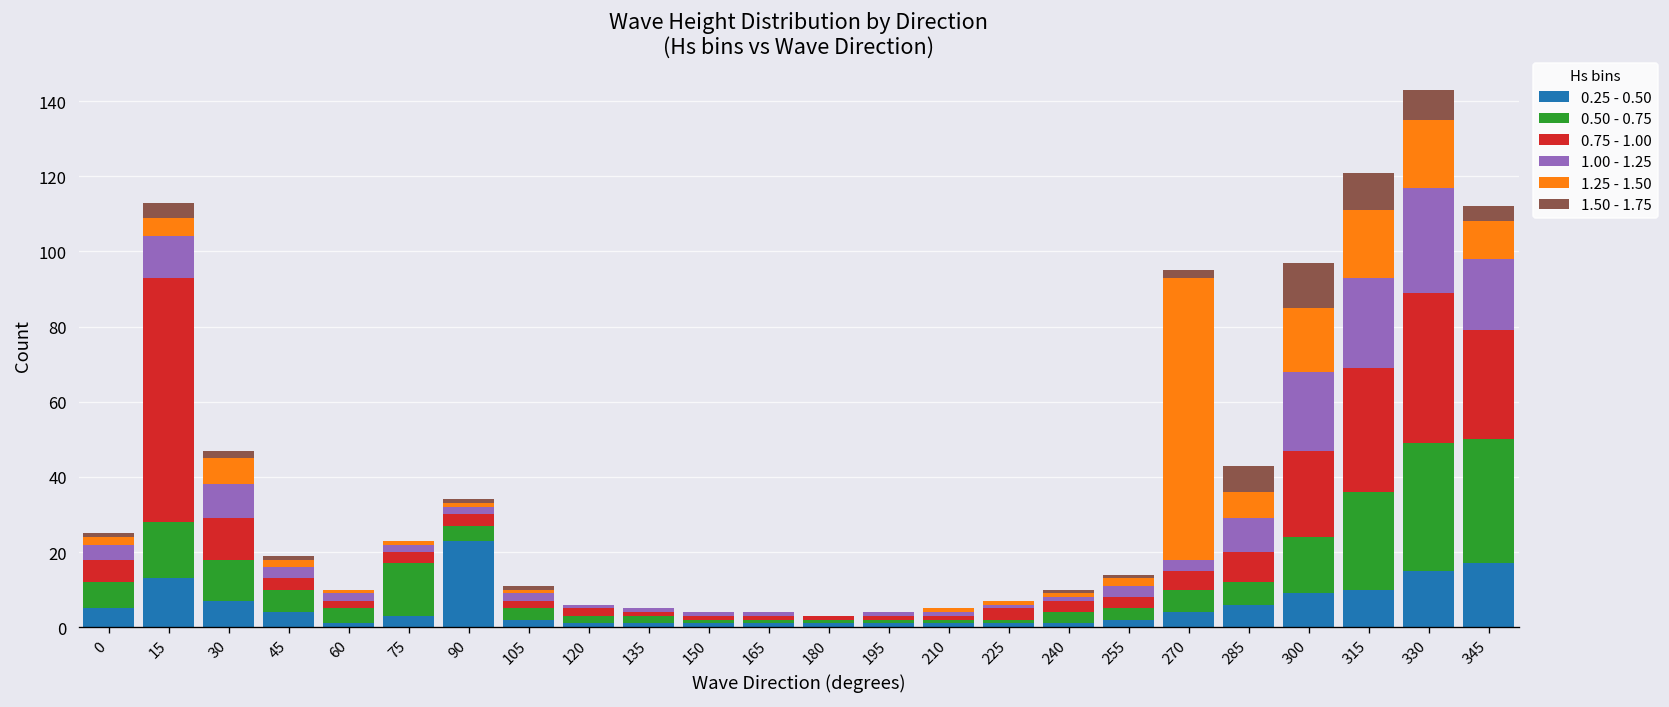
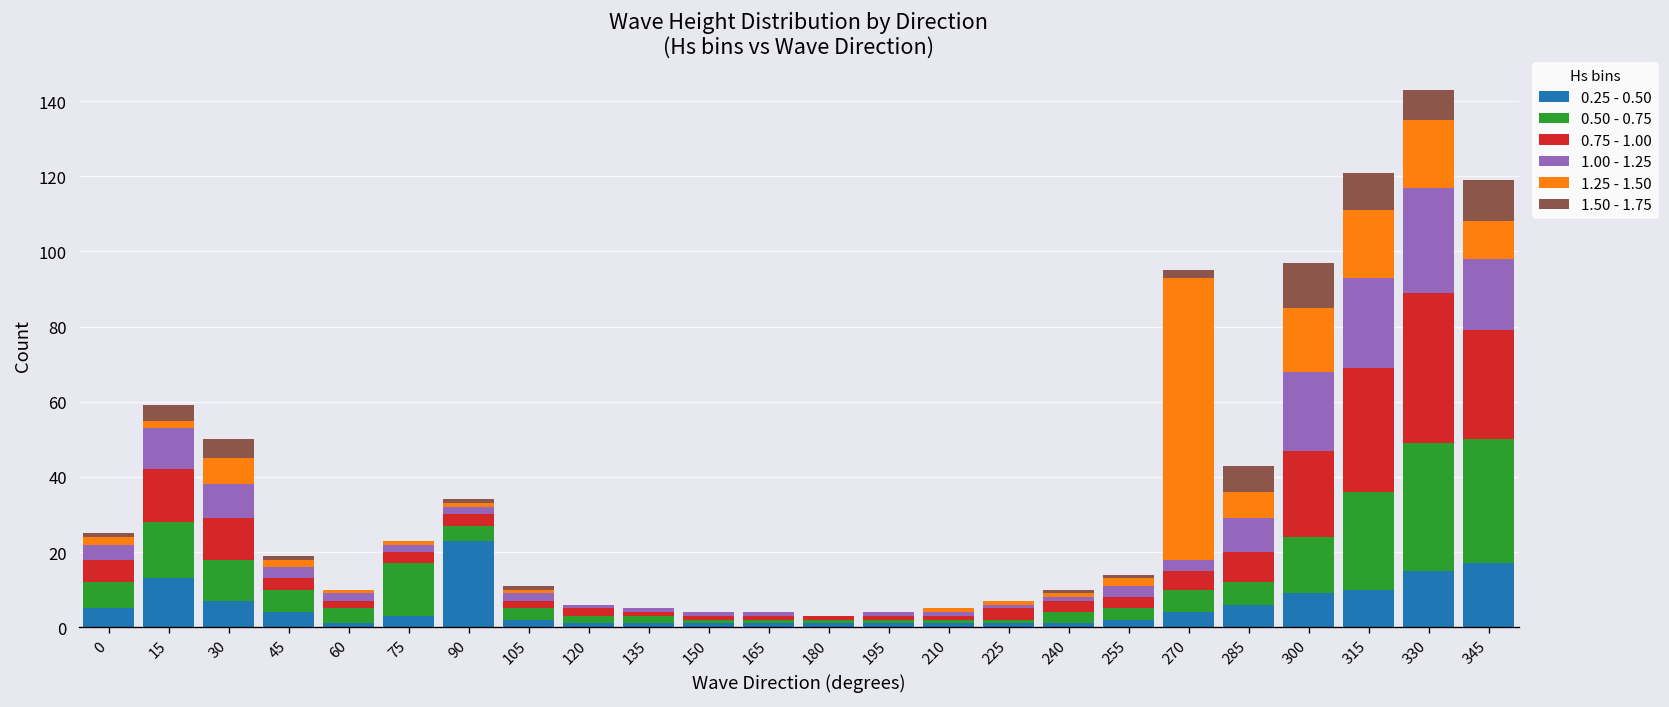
  {
    "0.25 - 0.50": {
      "0": 5,
      "15": 13,
      "30": 7,
      "45": 4,
      "60": 1,
      "75": 3,
      "90": 23,
      "105": 2,
      "120": 1,
      "135": 1,
      "150": 1,
      "165": 1,
      "180": 1,
      "195": 1,
      "210": 1,
      "225": 1,
      "240": 1,
      "255": 2,
      "270": 4,
      "285": 6,
      "300": 9,
      "315": 10,
      "330": 15,
      "345": 17
    },
    "0.50 - 0.75": {
      "0": 7,
      "15": 15,
      "30": 11,
      "45": 6,
      "60": 4,
      "75": 14,
      "90": 4,
      "105": 3,
      "120": 2,
      "135": 2,
      "150": 1,
      "165": 1,
      "180": 1,
      "195": 1,
      "210": 1,
      "225": 1,
      "240": 3,
      "255": 3,
      "270": 6,
      "285": 6,
      "300": 15,
      "315": 26,
      "330": 34,
      "345": 33
    },
    "0.75 - 1.00": {
      "0": 6,
-     "15": 65,
+     "15": 14,
      "30": 11,
      "45": 3,
      "60": 2,
      "75": 3,
      "90": 3,
      "105": 2,
      "120": 2,
      "135": 1,
      "150": 1,
      "165": 1,
      "180": 1,
      "195": 1,
      "210": 1,
      "225": 3,
      "240": 3,
      "255": 3,
      "270": 5,
      "285": 8,
      "300": 23,
      "315": 33,
      "330": 40,
      "345": 29
    },
    "1.00 - 1.25": {
      "0": 4,
      "15": 11,
      "30": 9,
      "45": 3,
      "60": 2,
      "75": 2,
      "90": 2,
      "105": 2,
      "120": 1,
      "135": 1,
      "150": 1,
      "165": 1,
      "180": 0,
      "195": 1,
      "210": 1,
      "225": 1,
      "240": 1,
      "255": 3,
      "270": 3,
      "285": 9,
      "300": 21,
      "315": 24,
      "330": 28,
      "345": 19
    },
    "1.25 - 1.50": {
      "0": 2,
-     "15": 5,
+     "15": 2,
      "30": 7,
      "45": 2,
      "60": 1,
      "75": 1,
      "90": 1,
      "105": 1,
      "120": 0,
      "135": 0,
      "150": 0,
      "165": 0,
      "180": 0,
      "195": 0,
      "210": 1,
      "225": 1,
      "240": 1,
      "255": 2,
      "270": 75,
      "285": 7,
      "300": 17,
      "315": 18,
      "330": 18,
      "345": 10
    },
    "1.50 - 1.75": {
      "0": 1,
      "15": 4,
-     "30": 2,
+     "30": 5,
      "45": 1,
      "60": 0,
      "75": 0,
      "90": 1,
      "105": 1,
      "120": 0,
      "135": 0,
      "150": 0,
      "165": 0,
      "180": 0,
      "195": 0,
      "210": 0,
      "225": 0,
      "240": 1,
      "255": 1,
      "270": 2,
      "285": 7,
      "300": 12,
      "315": 10,
      "330": 8,
-     "345": 4
+     "345": 11
    }
  }
